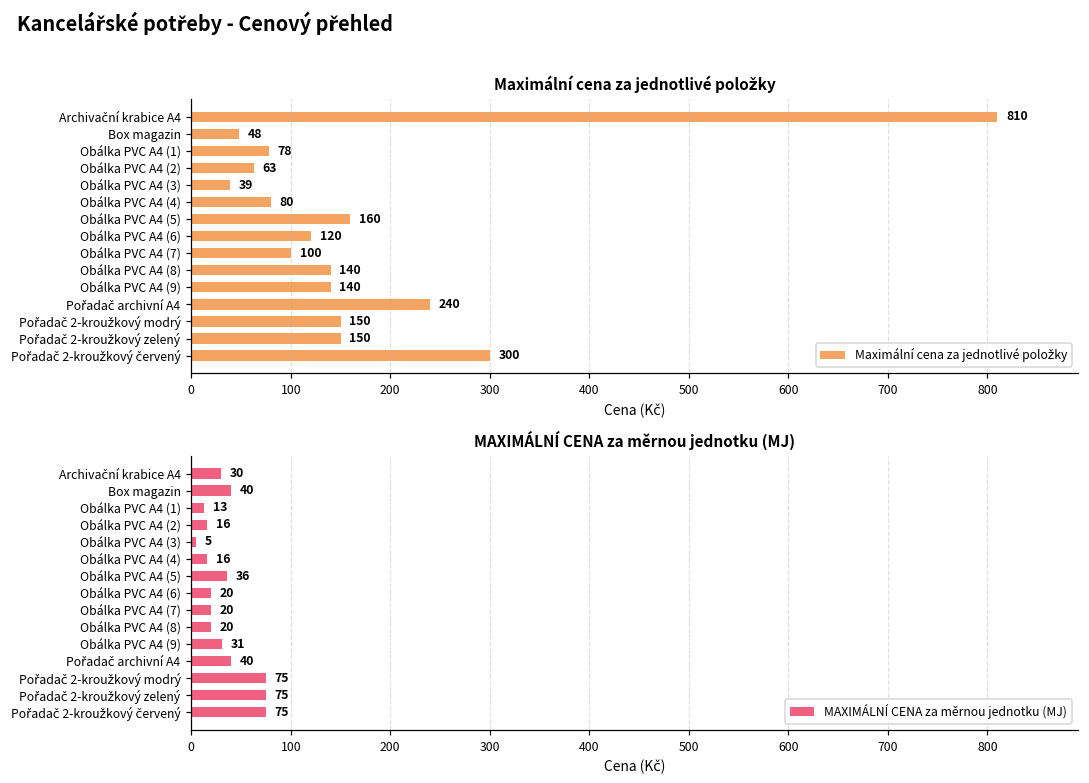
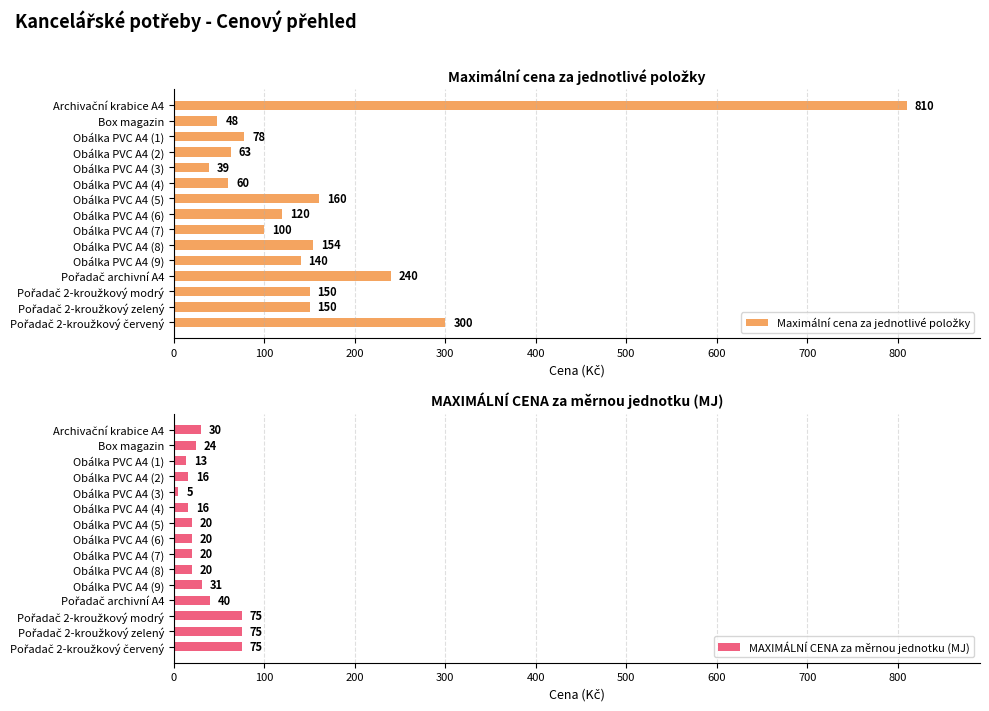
  {
    "Maximální cena za jednotlivé položky": {
      "Archivační krabice A4": 810,
      "Box magazin": 48,
      "Obálka PVC A4 (1)": 78,
      "Obálka PVC A4 (2)": 63,
      "Obálka PVC A4 (3)": 39,
-     "Obálka PVC A4 (4)": 80,
+     "Obálka PVC A4 (4)": 60,
      "Obálka PVC A4 (5)": 160,
      "Obálka PVC A4 (6)": 120,
      "Obálka PVC A4 (7)": 100,
-     "Obálka PVC A4 (8)": 140,
+     "Obálka PVC A4 (8)": 154,
      "Obálka PVC A4 (9)": 140,
      "Pořadač archivní A4": 240,
      "Pořadač 2-kroužkový modrý": 150,
      "Pořadač 2-kroužkový zelený": 150,
      "Pořadač 2-kroužkový červený": 300
    },
    "MAXIMÁLNÍ CENA za měrnou jednotku (MJ)": {
      "Archivační krabice A4": 30,
-     "Box magazin": 40,
+     "Box magazin": 24,
      "Obálka PVC A4 (1)": 13,
      "Obálka PVC A4 (2)": 16,
      "Obálka PVC A4 (3)": 5,
      "Obálka PVC A4 (4)": 16,
-     "Obálka PVC A4 (5)": 36,
+     "Obálka PVC A4 (5)": 20,
      "Obálka PVC A4 (6)": 20,
      "Obálka PVC A4 (7)": 20,
      "Obálka PVC A4 (8)": 20,
      "Obálka PVC A4 (9)": 31,
      "Pořadač archivní A4": 40,
      "Pořadač 2-kroužkový modrý": 75,
      "Pořadač 2-kroužkový zelený": 75,
      "Pořadač 2-kroužkový červený": 75
    }
  }
